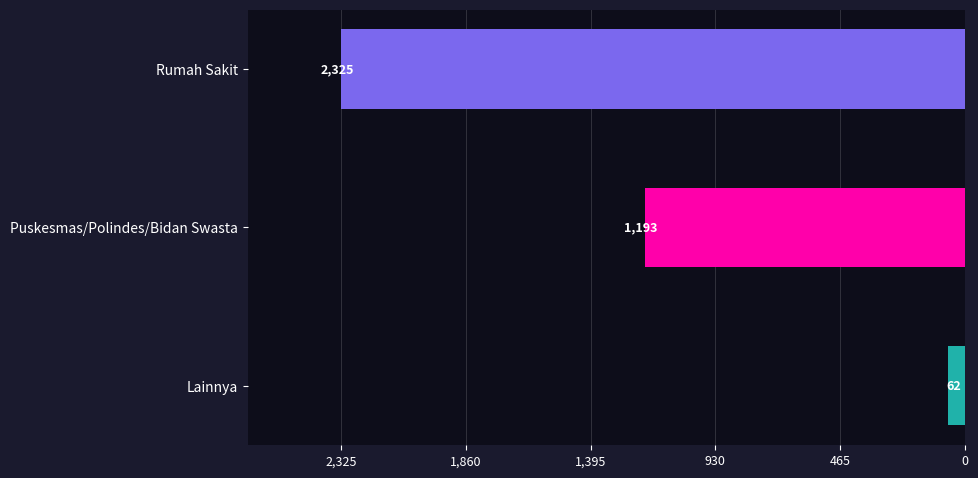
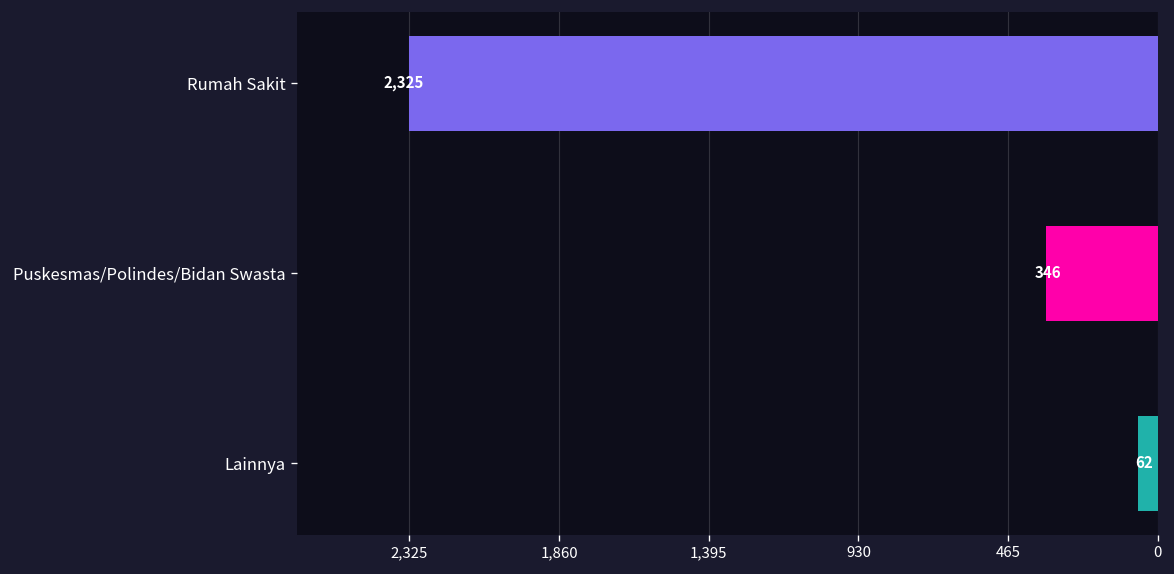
  {
    "Rumah Sakit": "2,325",
-   "Puskesmas/Polindes/Bidan Swasta": "1,193",
+   "Puskesmas/Polindes/Bidan Swasta": "346",
    "Lainnya": "62"
  }
